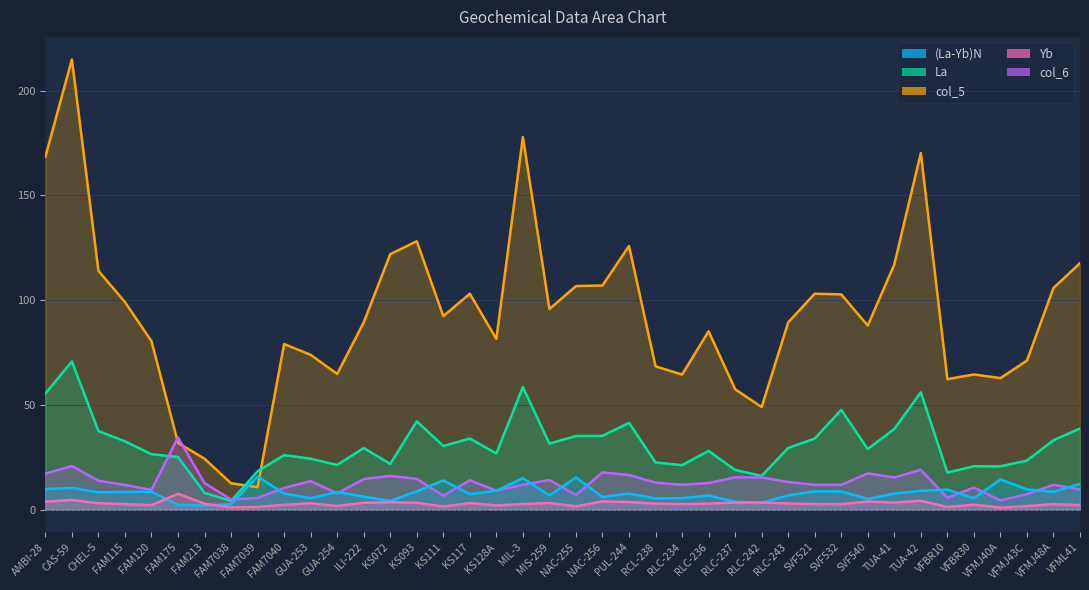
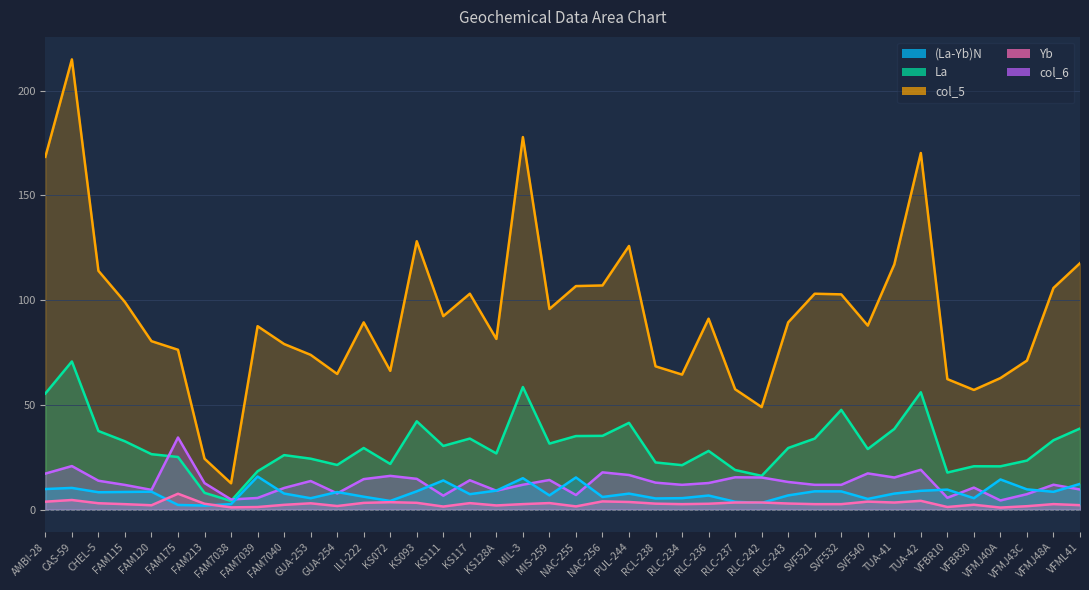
  {
    "col_5": {
      "AMBI-28": 168,
      "CAS-59": 215,
      "CHEL-5": 114,
      "FAM115": 99,
      "FAM120": 80,
-     "FAM175": 32,
+     "FAM175": 76,
      "FAM213": 24,
      "FAM7038": 13,
-     "FAM7039": 11,
+     "FAM7039": 88,
      "FAM7040": 79,
      "GUA-253": 74,
      "GUA-254": 65,
      "ILI-222": 89,
-     "KS072": 122,
+     "KS072": 66,
      "KS093": 128,
      "KS111": 92,
      "KS117": 103,
      "KS128A": 81,
      "MIL-3": 178,
      "MIS-259": 96,
      "NAC-255": 107,
      "NAC-256": 107,
      "PUL-244": 126,
      "RCL-238": 68,
      "RLC-234": 64,
-     "RLC-236": 85,
+     "RLC-236": 91,
      "RLC-237": 57,
      "RLC-242": 49,
      "RLC-243": 89,
      "SVF521": 103,
      "SVF532": 103,
      "SVF540": 88,
      "TUA-41": 117,
      "TUA-42": 170,
      "VFBR10": 62,
-     "VFBR30": 64,
+     "VFBR30": 57,
      "VFMJ40A": 63,
      "VFMJ43C": 71,
      "VFMJ48A": 106,
      "VFML41": 118
    }
  }
